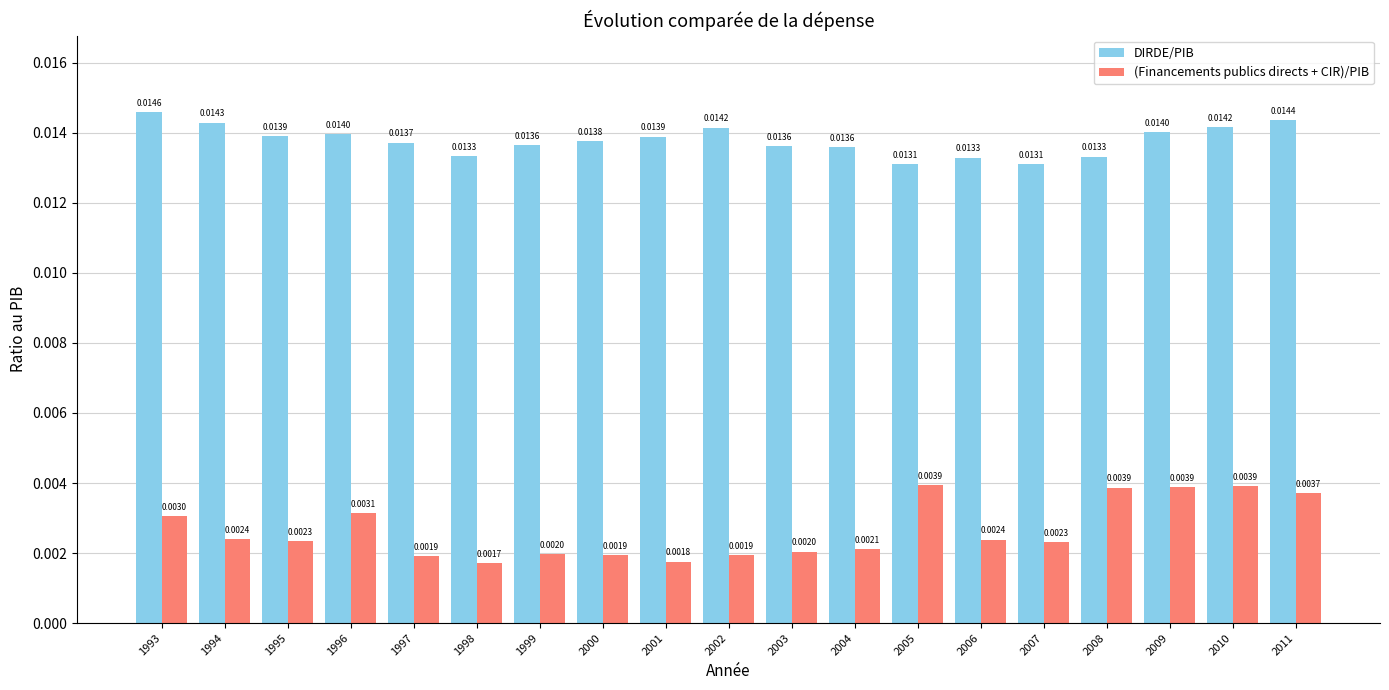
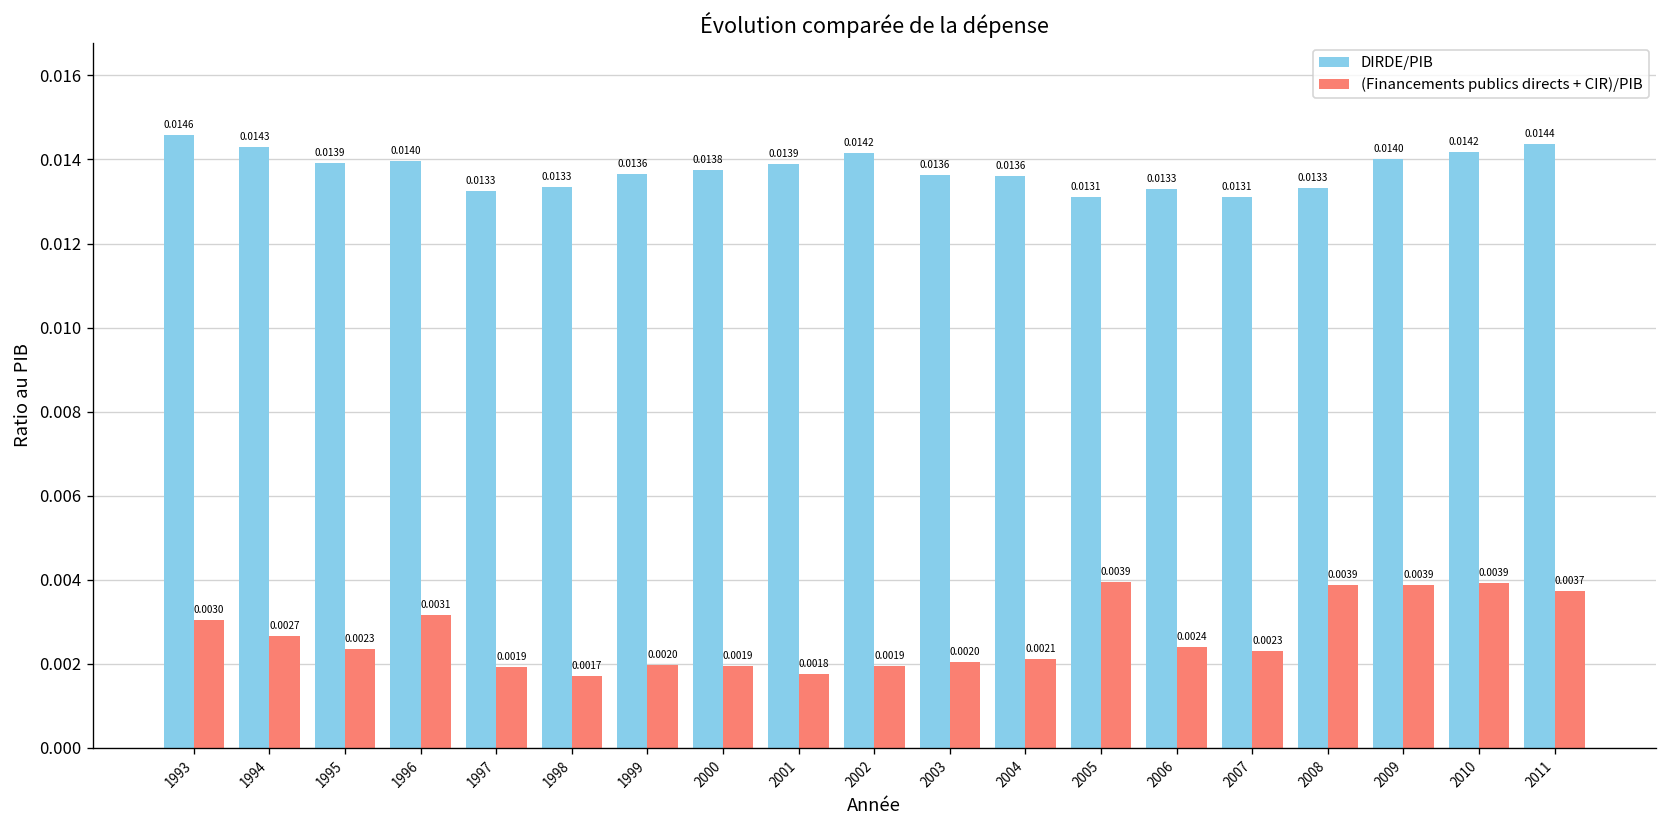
  {
    "DIRDE/PIB": {
      "1993": 0.0146,
      "1994": 0.0143,
      "1995": 0.0139,
      "1996": 0.0140,
-     "1997": 0.0137,
+     "1997": 0.0133,
      "1998": 0.0133,
      "1999": 0.0136,
      "2000": 0.0138,
      "2001": 0.0139,
      "2002": 0.0142,
      "2003": 0.0136,
      "2004": 0.0136,
      "2005": 0.0131,
      "2006": 0.0133,
      "2007": 0.0131,
      "2008": 0.0133,
      "2009": 0.0140,
      "2010": 0.0142,
      "2011": 0.0144
    },
    "(Financements publics directs + CIR)/PIB": {
      "1993": 0.0030,
-     "1994": 0.0024,
+     "1994": 0.0027,
      "1995": 0.0023,
      "1996": 0.0031,
      "1997": 0.0019,
      "1998": 0.0017,
      "1999": 0.0020,
      "2000": 0.0019,
      "2001": 0.0018,
      "2002": 0.0019,
      "2003": 0.0020,
      "2004": 0.0021,
      "2005": 0.0039,
      "2006": 0.0024,
      "2007": 0.0023,
      "2008": 0.0039,
      "2009": 0.0039,
      "2010": 0.0039,
      "2011": 0.0037
    }
  }
